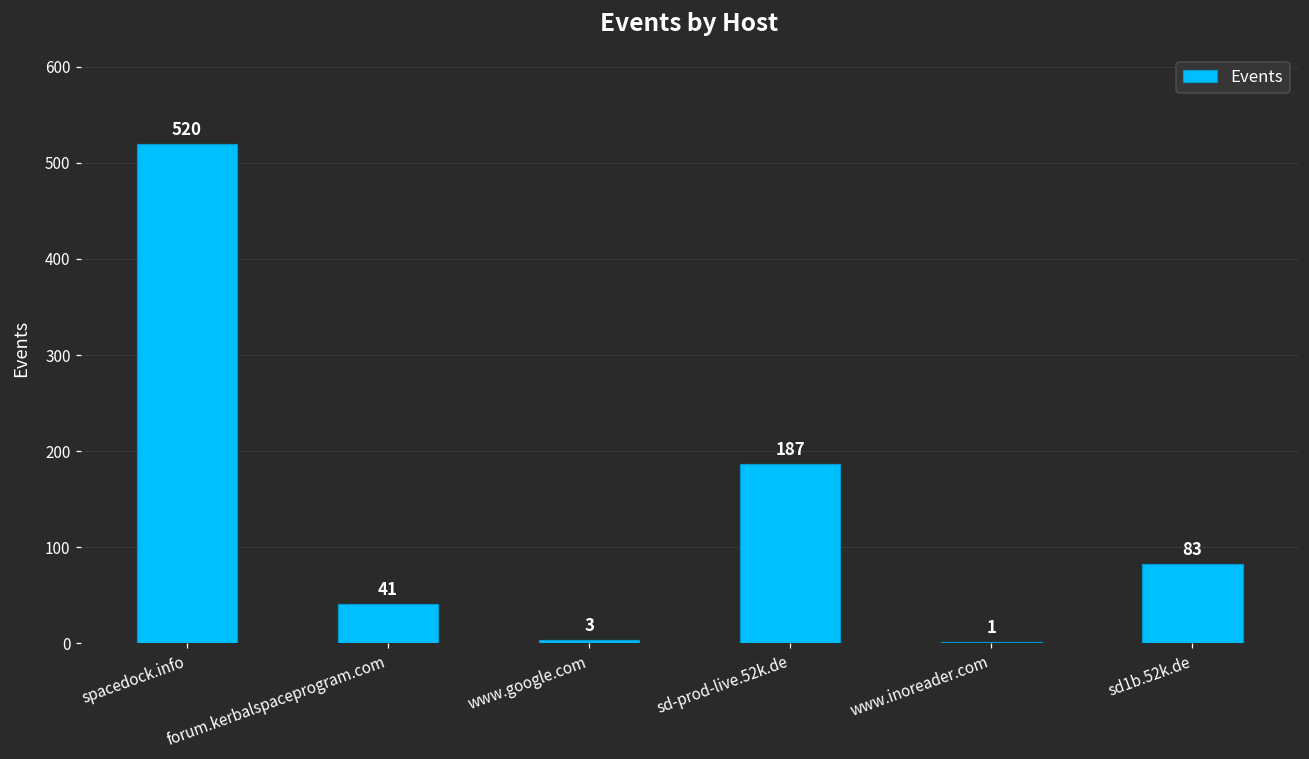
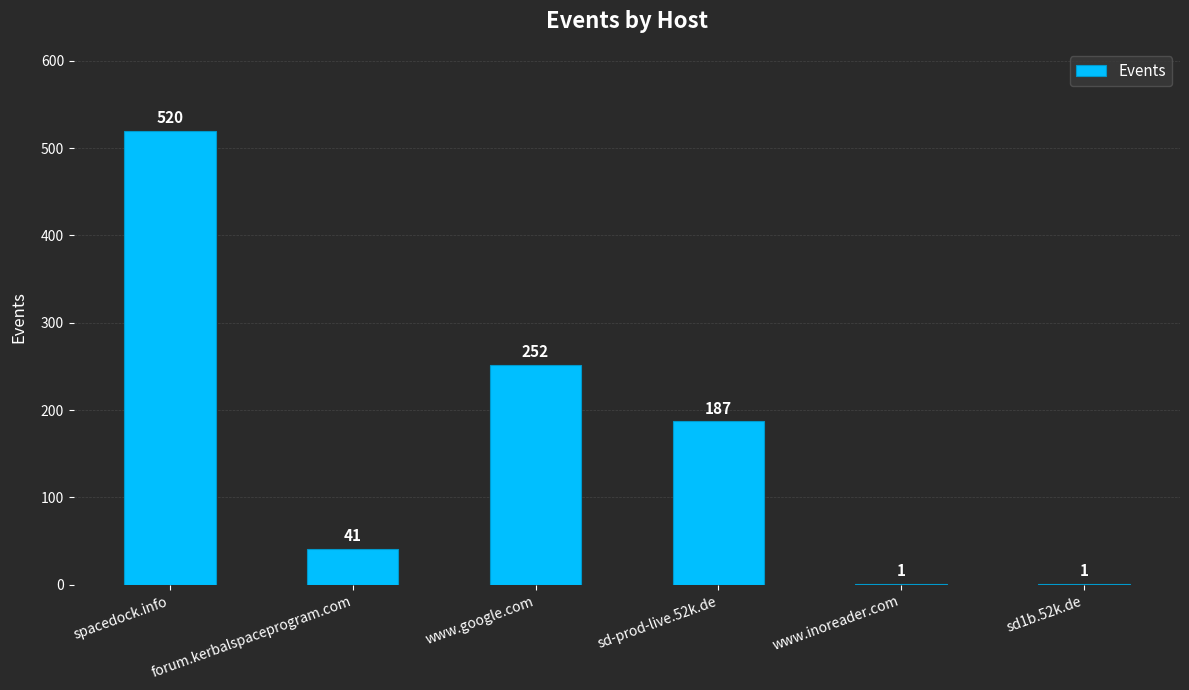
  {
    "spacedock.info": 520,
    "forum.kerbalspaceprogram.com": 41,
-   "www.google.com": 3,
+   "www.google.com": 252,
    "sd-prod-live.52k.de": 187,
    "www.inoreader.com": 1,
-   "sd1b.52k.de": 83
+   "sd1b.52k.de": 1
  }
